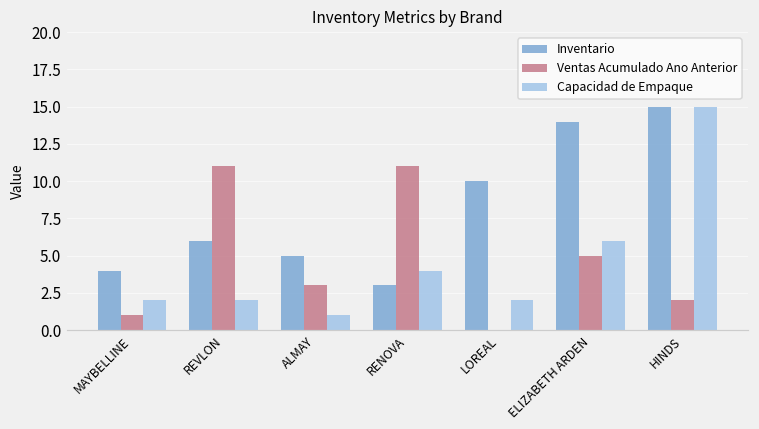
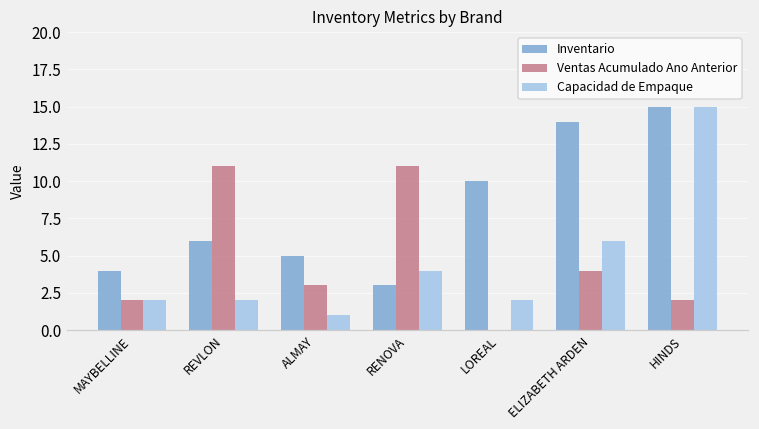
  {
    "Ventas Acumulado Ano Anterior": {
-     "MAYBELLINE": 1,
+     "MAYBELLINE": 2,
      "REVLON": 11,
      "ALMAY": 3,
      "RENOVA": 11,
      "LOREAL": 0,
-     "ELIZABETH ARDEN": 5,
+     "ELIZABETH ARDEN": 4,
      "HINDS": 2
    }
  }
